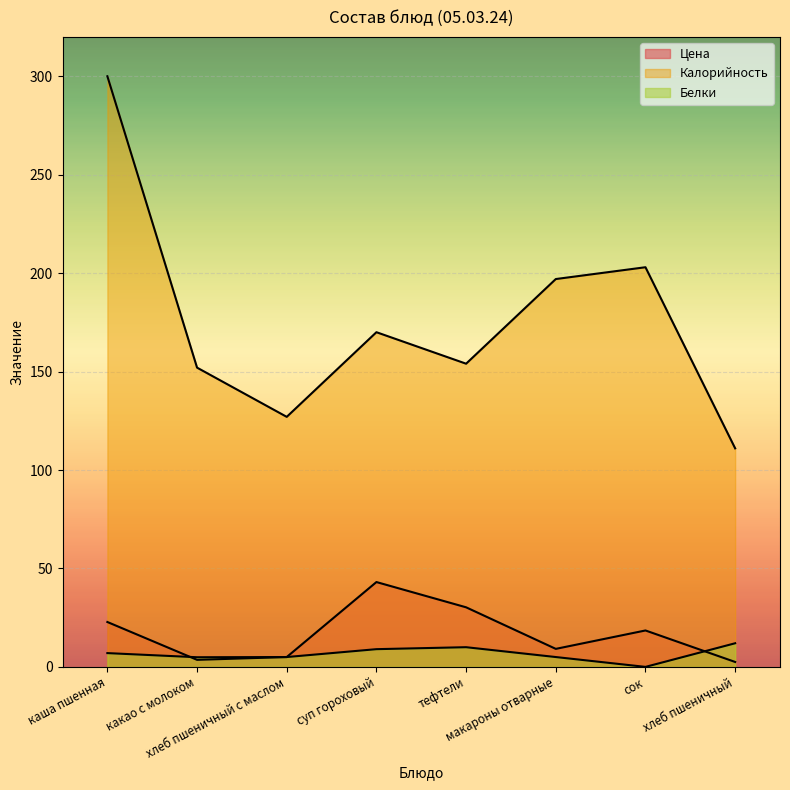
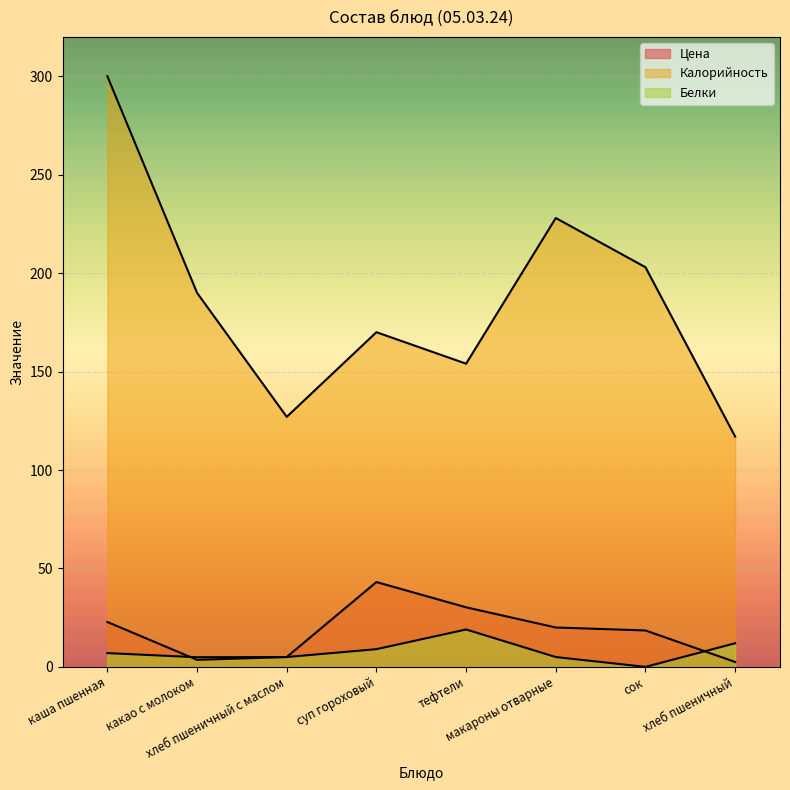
  {
    "Цена": {
      "каша пшенная": 23,
      "какао с молоком": 4,
      "суп гороховый": 43,
      "тефтели": 30,
-     "макароны отварные": 9,
+     "макароны отварные": 20,
      "сок": 19,
      "хлеб пшеничный": 3
    },
    "Калорийность": {
      "каша пшенная": 300,
-     "какао с молоком": 152,
+     "какао с молоком": 190,
      "хлеб пшеничный с маслом": 127,
      "суп гороховый": 170,
      "тефтели": 154,
-     "макароны отварные": 197,
+     "макароны отварные": 228,
      "сок": 203,
-     "хлеб пшеничный": 111
+     "хлеб пшеничный": 117
    },
    "Белки": {
      "каша пшенная": 7,
      "какао с молоком": 5,
      "суп гороховый": 9,
-     "тефтели": 10,
+     "тефтели": 19,
      "макароны отварные": 5,
      "сок": 0,
      "хлеб пшеничный": 12
    }
  }
